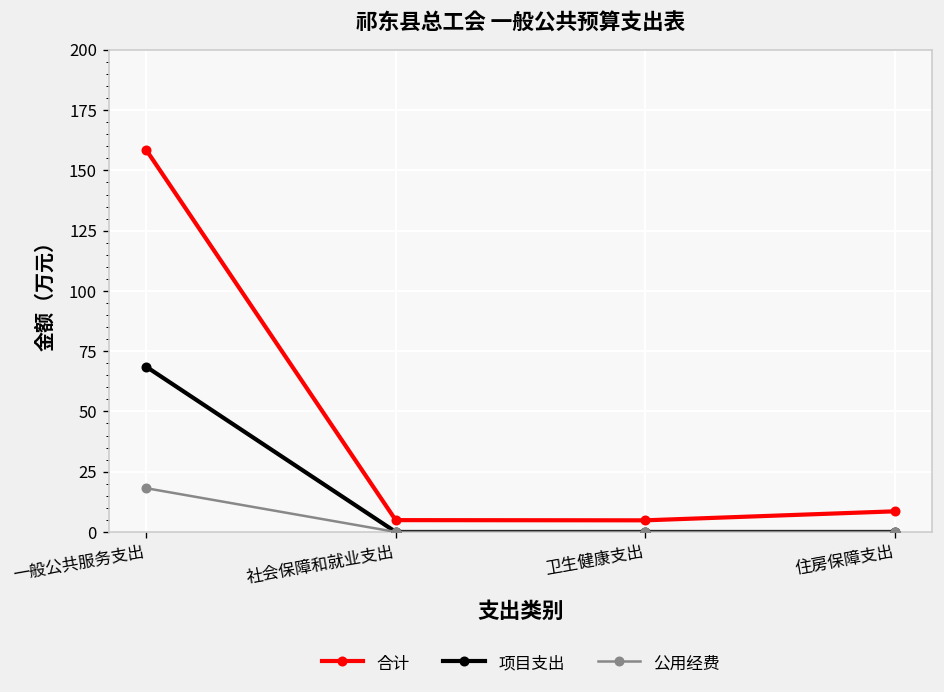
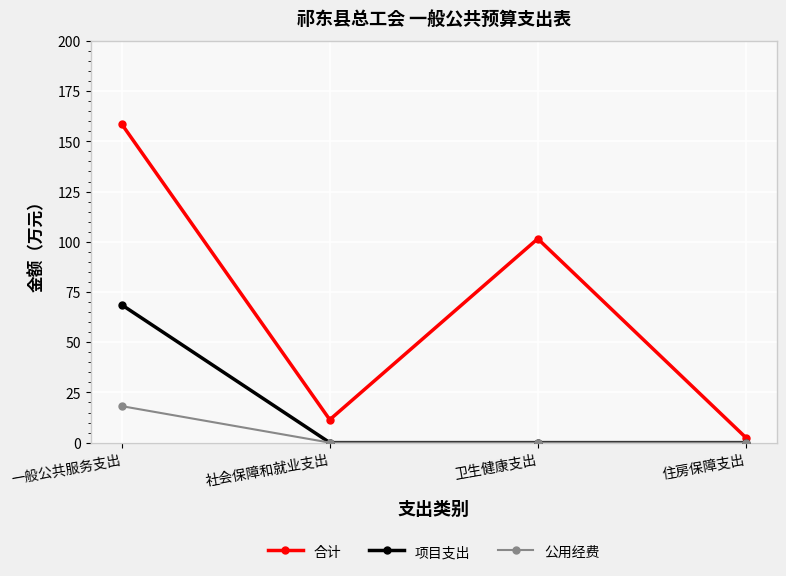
  {
    "合计": {
      "一般公共服务支出": 159,
-     "社会保障和就业支出": 5,
-     "卫生健康支出": 5,
-     "住房保障支出": 9
+     "社会保障和就业支出": 11,
+     "卫生健康支出": 102,
+     "住房保障支出": 3
    },
    "项目支出": {
      "一般公共服务支出": 69
    },
    "公用经费": {
      "一般公共服务支出": 18
    }
  }
